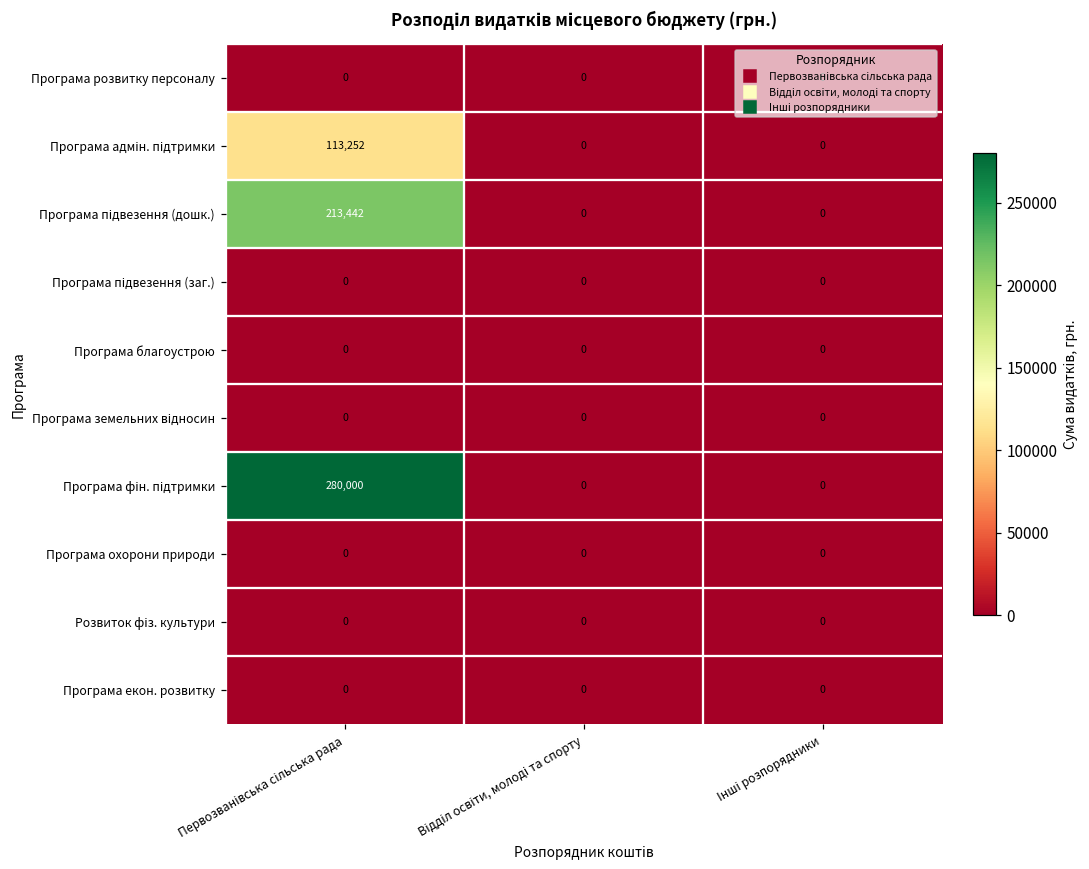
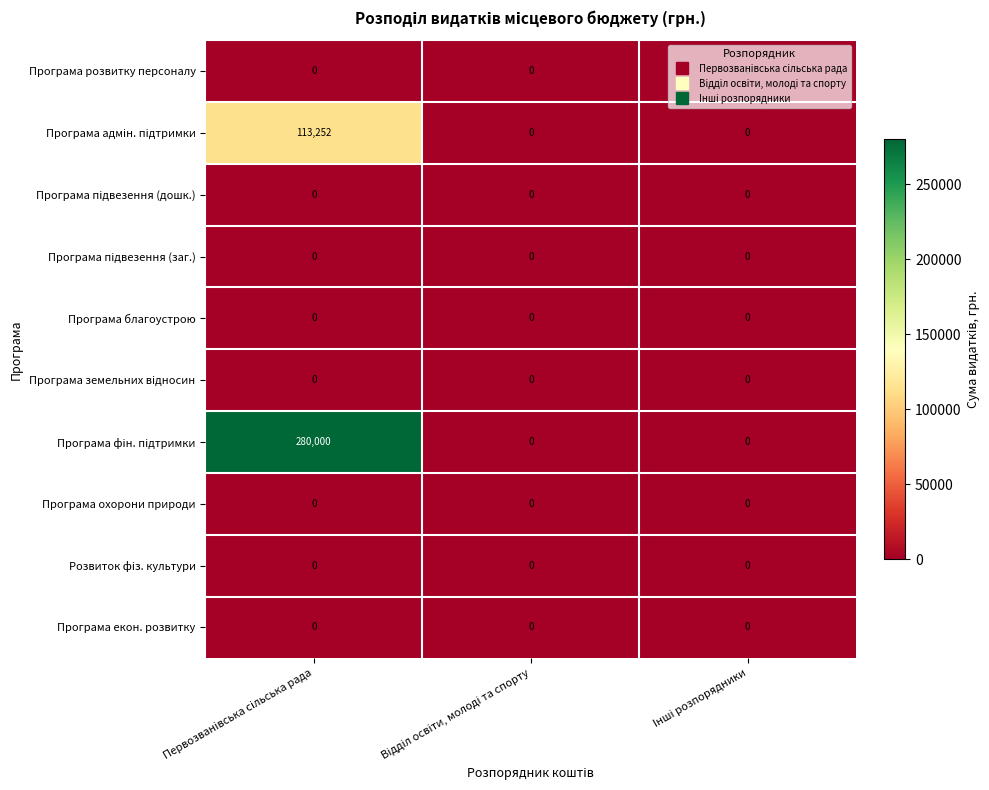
  {
    "Програма розвитку персоналу": {
      "Первозванівська сільська рада": "0",
      "Відділ освіти, молоді та спорту": "0"
    },
    "Програма адмін. підтримки": {
      "Первозванівська сільська рада": "113,252",
      "Відділ освіти, молоді та спорту": "0",
      "Інші розпорядники": "0"
    },
    "Програма підвезення (дошк.)": {
-     "Первозванівська сільська рада": "213,442",
+     "Первозванівська сільська рада": "0",
      "Відділ освіти, молоді та спорту": "0",
      "Інші розпорядники": "0"
    },
    "Програма підвезення (заг.)": {
      "Первозванівська сільська рада": "0",
      "Відділ освіти, молоді та спорту": "0",
      "Інші розпорядники": "0"
    },
    "Програма благоустрою": {
      "Первозванівська сільська рада": "0",
      "Відділ освіти, молоді та спорту": "0",
      "Інші розпорядники": "0"
    },
    "Програма земельних відносин": {
      "Первозванівська сільська рада": "0",
      "Відділ освіти, молоді та спорту": "0",
      "Інші розпорядники": "0"
    },
    "Програма фін. підтримки": {
      "Первозванівська сільська рада": "280,000",
      "Відділ освіти, молоді та спорту": "0",
      "Інші розпорядники": "0"
    },
    "Програма охорони природи": {
      "Первозванівська сільська рада": "0",
      "Відділ освіти, молоді та спорту": "0",
      "Інші розпорядники": "0"
    },
    "Розвиток фіз. культури": {
      "Первозванівська сільська рада": "0",
      "Відділ освіти, молоді та спорту": "0",
      "Інші розпорядники": "0"
    },
    "Програма екон. розвитку": {
      "Первозванівська сільська рада": "0",
      "Відділ освіти, молоді та спорту": "0",
      "Інші розпорядники": "0"
    }
  }
